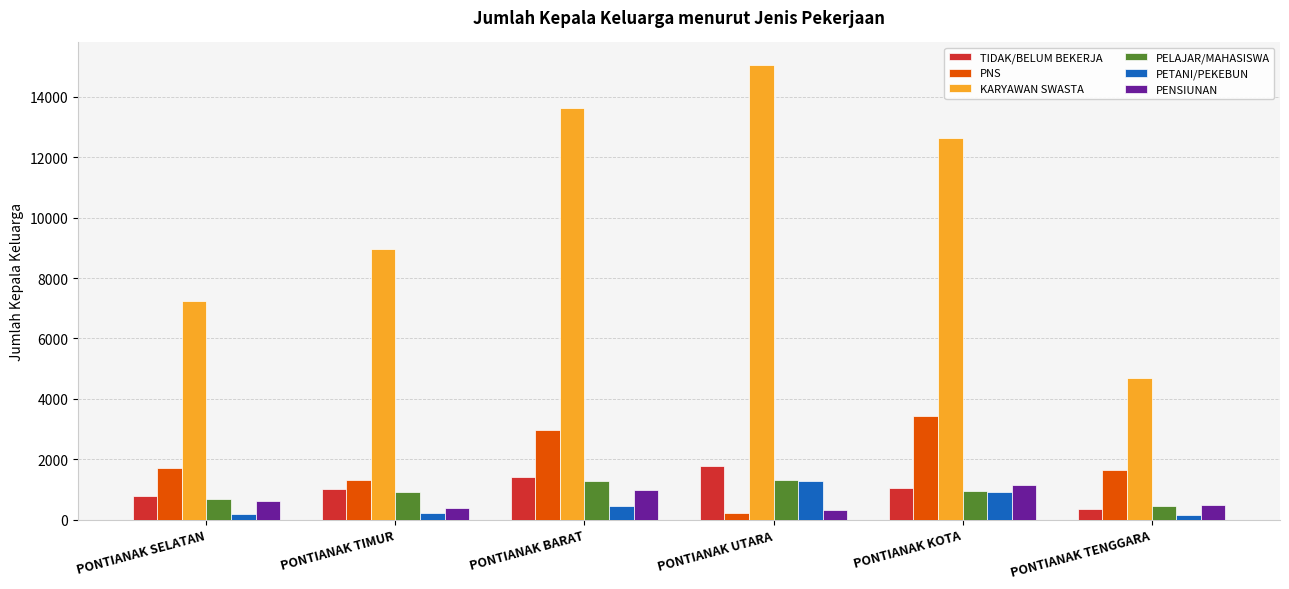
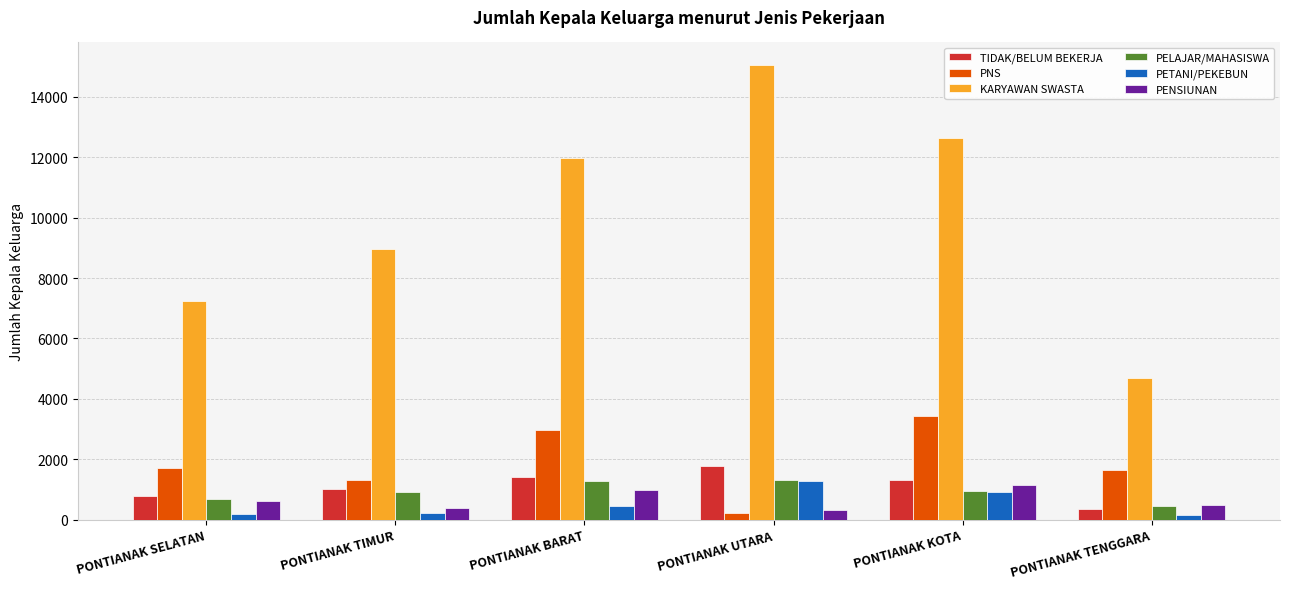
  {
    "TIDAK/BELUM BEKERJA": {
      "PONTIANAK SELATAN": 800,
      "PONTIANAK TIMUR": 1000,
      "PONTIANAK BARAT": 1400,
      "PONTIANAK UTARA": 1800,
-     "PONTIANAK KOTA": 1000,
+     "PONTIANAK KOTA": 1300,
      "PONTIANAK TENGGARA": 300
    },
    "PNS": {
      "PONTIANAK SELATAN": 1700,
      "PONTIANAK TIMUR": 1300,
      "PONTIANAK BARAT": 3000,
      "PONTIANAK UTARA": 200,
      "PONTIANAK KOTA": 3400,
      "PONTIANAK TENGGARA": 1700
    },
    "KARYAWAN SWASTA": {
      "PONTIANAK SELATAN": 7200,
      "PONTIANAK TIMUR": 9000,
-     "PONTIANAK BARAT": 13600,
+     "PONTIANAK BARAT": 12000,
      "PONTIANAK UTARA": 15100,
      "PONTIANAK KOTA": 12600,
      "PONTIANAK TENGGARA": 4700
    },
    "PELAJAR/MAHASISWA": {
      "PONTIANAK SELATAN": 700,
      "PONTIANAK TIMUR": 900,
      "PONTIANAK BARAT": 1300,
      "PONTIANAK UTARA": 1300,
      "PONTIANAK KOTA": 1000,
      "PONTIANAK TENGGARA": 400
    },
    "PETANI/PEKEBUN": {
      "PONTIANAK SELATAN": 200,
      "PONTIANAK TIMUR": 200,
      "PONTIANAK BARAT": 500,
      "PONTIANAK UTARA": 1300,
      "PONTIANAK KOTA": 900,
      "PONTIANAK TENGGARA": 100
    },
    "PENSIUNAN": {
      "PONTIANAK SELATAN": 600,
      "PONTIANAK TIMUR": 400,
      "PONTIANAK BARAT": 1000,
      "PONTIANAK UTARA": 300,
      "PONTIANAK KOTA": 1100,
      "PONTIANAK TENGGARA": 500
    }
  }
